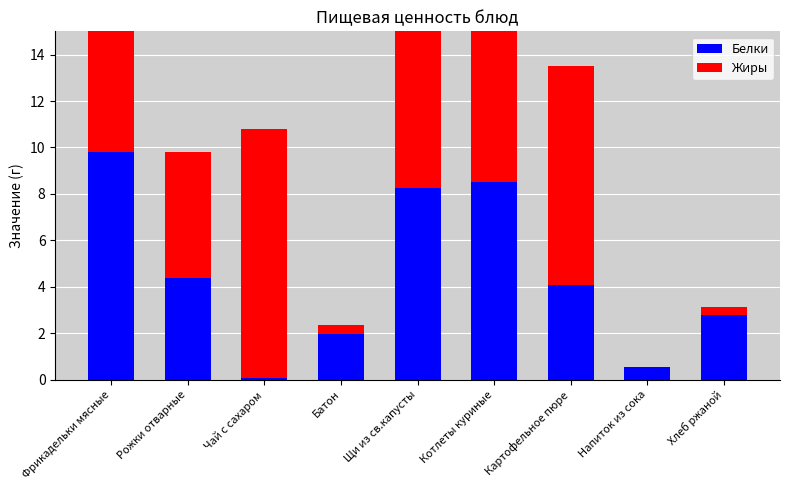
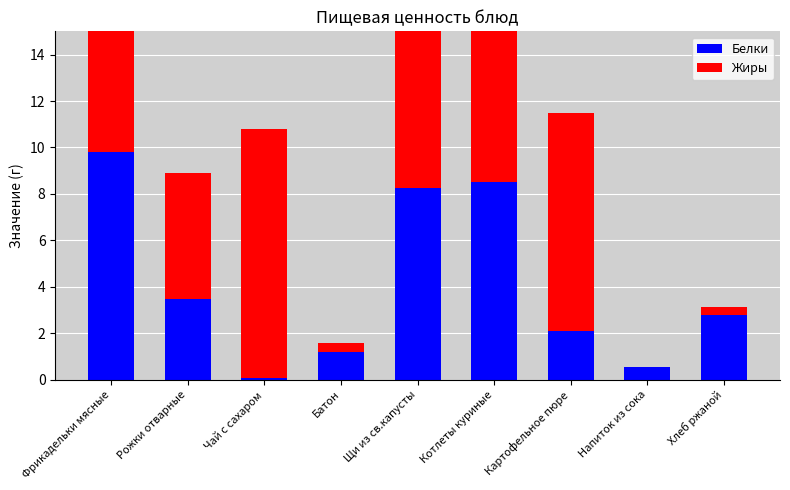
  {
    "Белки": {
      "Фрикадельки мясные": 9.8,
-     "Рожки отварные": 4.4,
-     "Батон": 2.0,
+     "Рожки отварные": 3.5,
+     "Батон": 1.2,
      "Щи из св.капусты": 8.3,
      "Котлеты куриные": 8.5,
-     "Картофельное пюре": 4.1,
+     "Картофельное пюре": 2.1,
      "Напиток из сока": 0.6,
      "Хлеб ржаной": 2.8
    },
    "Жиры": {
      "Рожки отварные": 5.4,
      "Чай с сахаром": 10.7,
      "Батон": 0.4,
      "Картофельное пюре": 9.4,
      "Напиток из сока": 0.0,
      "Хлеб ржаной": 0.4
    }
  }
